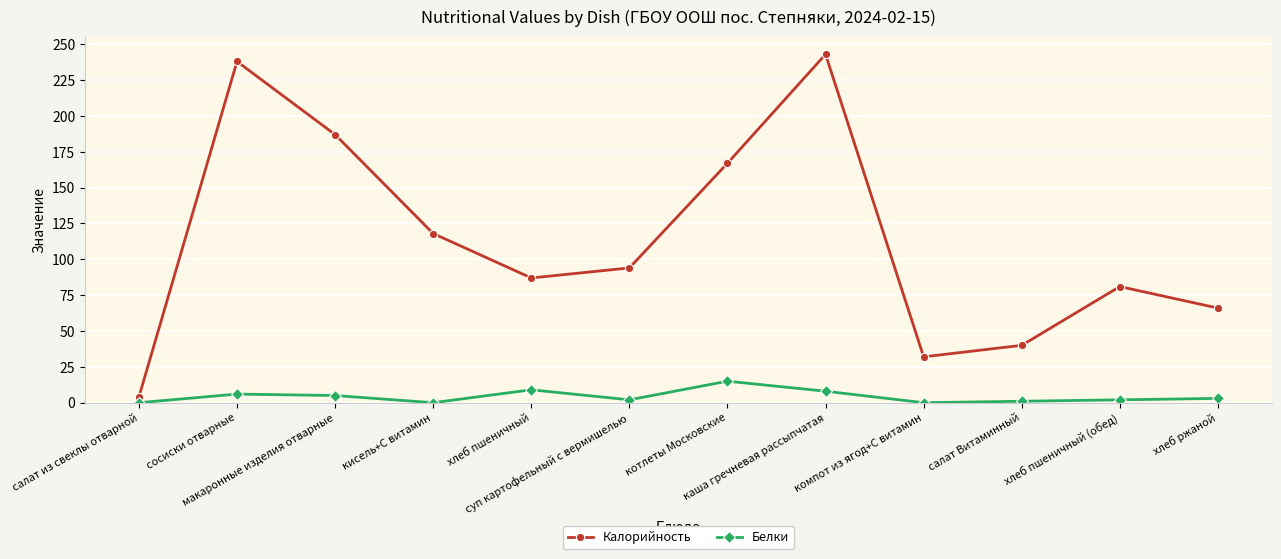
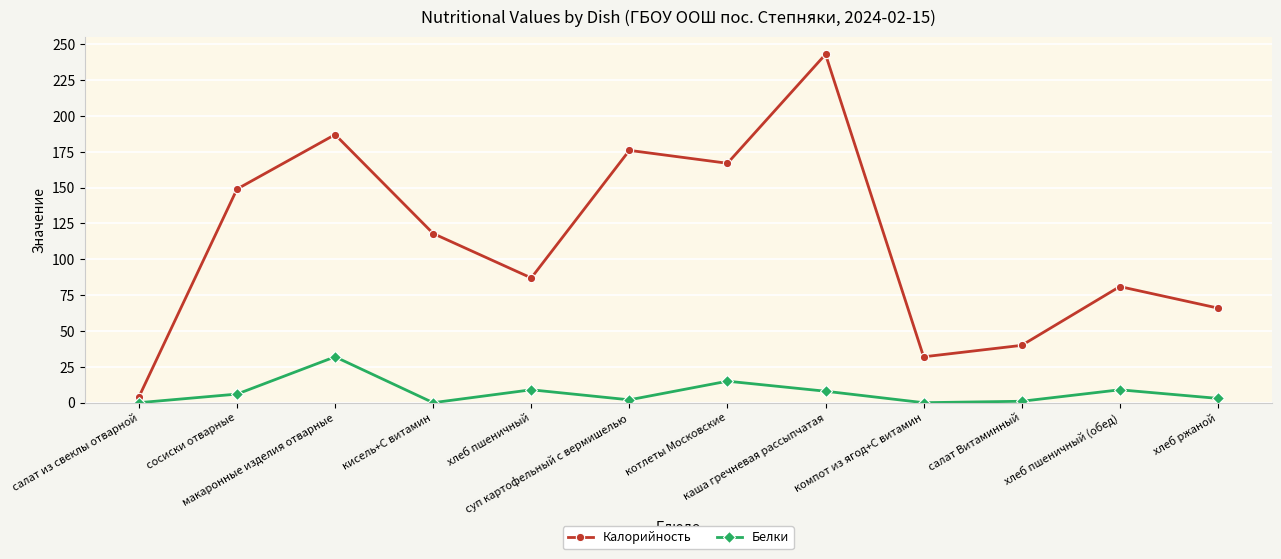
  {
    "Калорийность": {
      "салат из свеклы отварной": 4,
-     "сосиски отварные": 238,
+     "сосиски отварные": 149,
      "макаронные изделия отварные": 187,
      "кисель+С витамин": 118,
      "хлеб пшеничный": 87,
-     "суп картофельный с вермишелью": 94,
+     "суп картофельный с вермишелью": 176,
      "котлеты Московские": 167,
      "каша гречневая рассыпчатая": 243,
      "компот из ягод+С витамин": 32,
      "салат Витаминный": 40,
      "хлеб пшеничный (обед)": 81,
      "хлеб ржаной": 66
    },
    "Белки": {
      "салат из свеклы отварной": 0,
      "сосиски отварные": 6,
-     "макаронные изделия отварные": 5,
+     "макаронные изделия отварные": 32,
      "кисель+С витамин": 0,
      "хлеб пшеничный": 9,
      "суп картофельный с вермишелью": 2,
      "котлеты Московские": 15,
      "каша гречневая рассыпчатая": 8,
      "компот из ягод+С витамин": 0,
      "салат Витаминный": 1,
-     "хлеб пшеничный (обед)": 2,
+     "хлеб пшеничный (обед)": 9,
      "хлеб ржаной": 3
    }
  }
